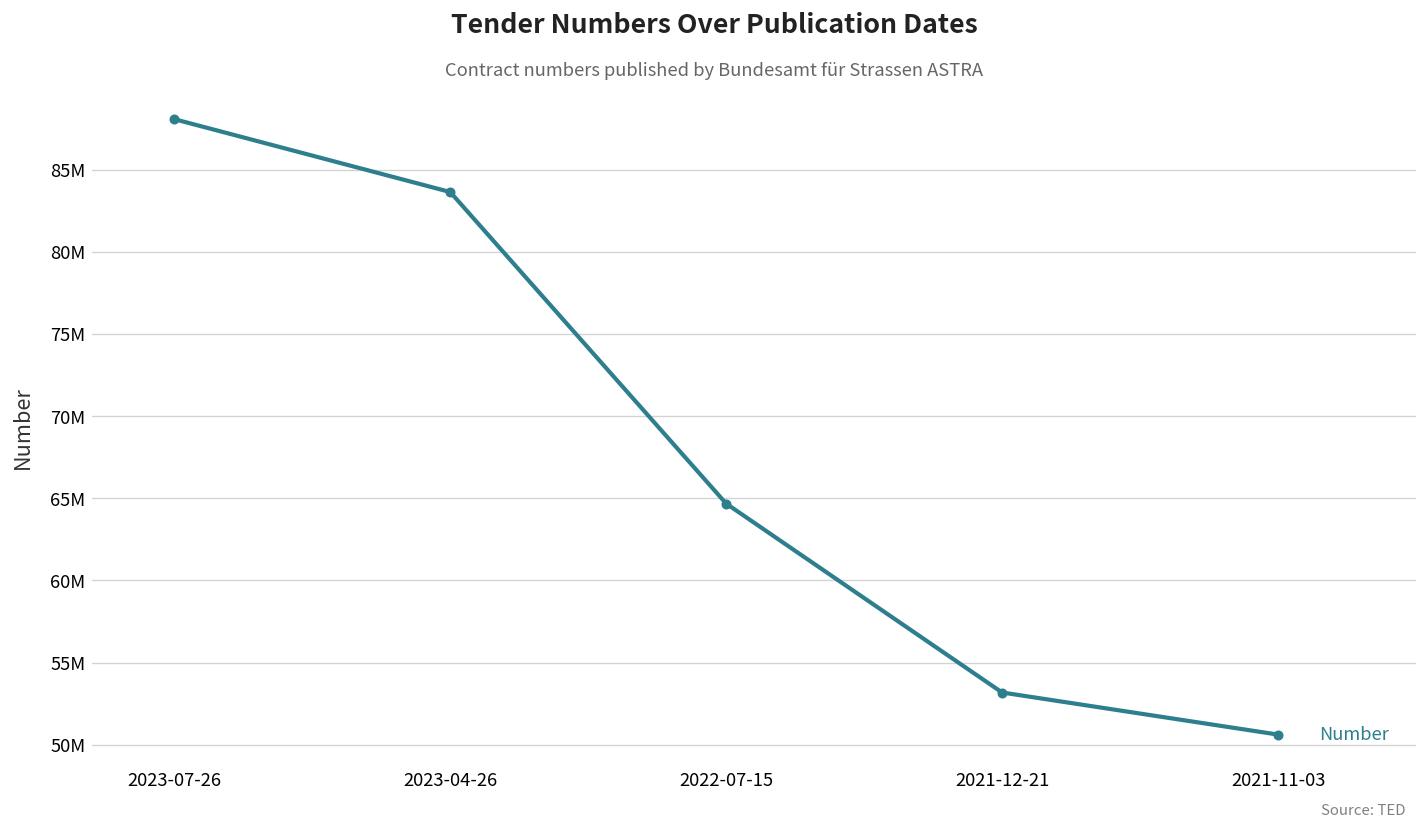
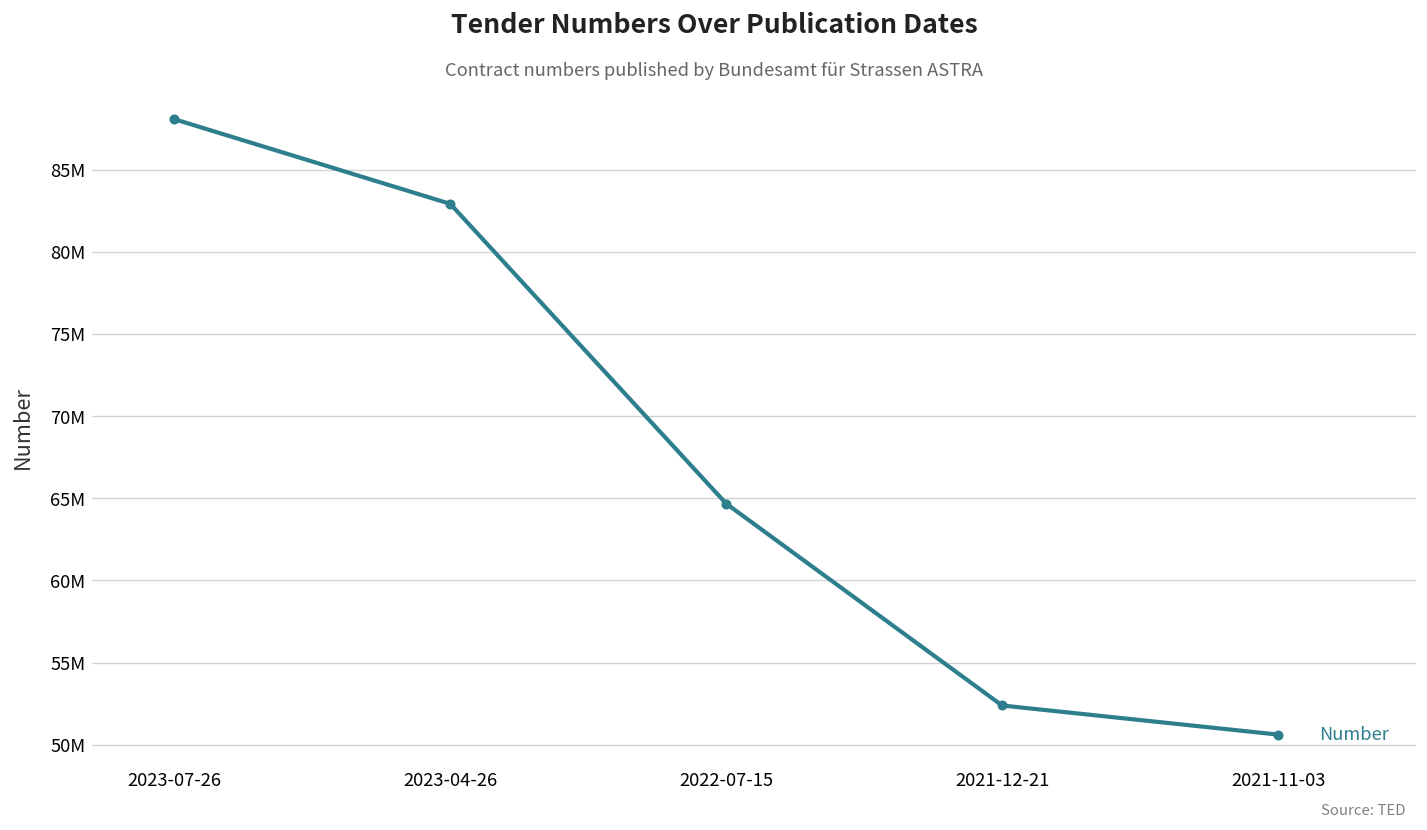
  {
    "2023-07-26": 88100000,
-   "2023-04-26": 83600000,
+   "2023-04-26": 82900000,
    "2022-07-15": 64700000,
-   "2021-12-21": 53200000,
+   "2021-12-21": 52400000,
    "2021-11-03": 50600000
  }
